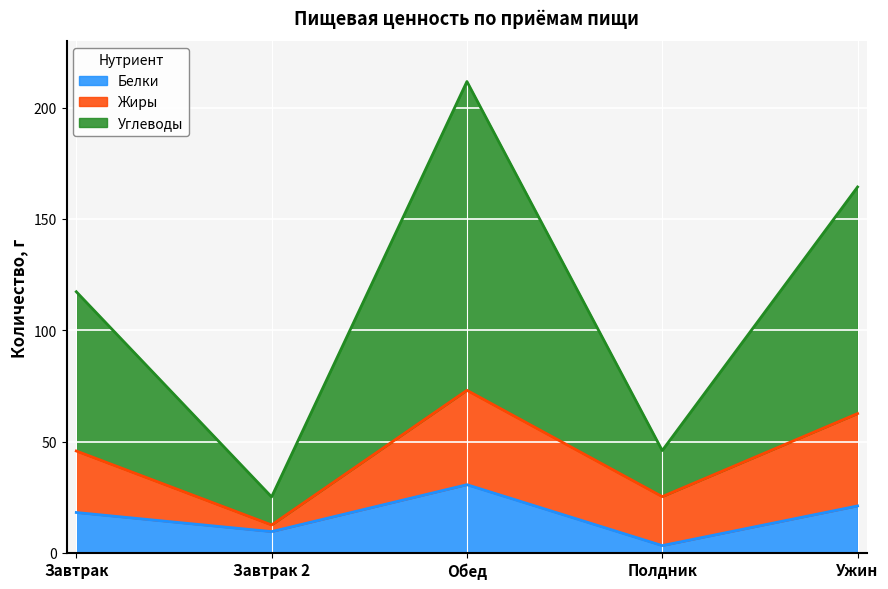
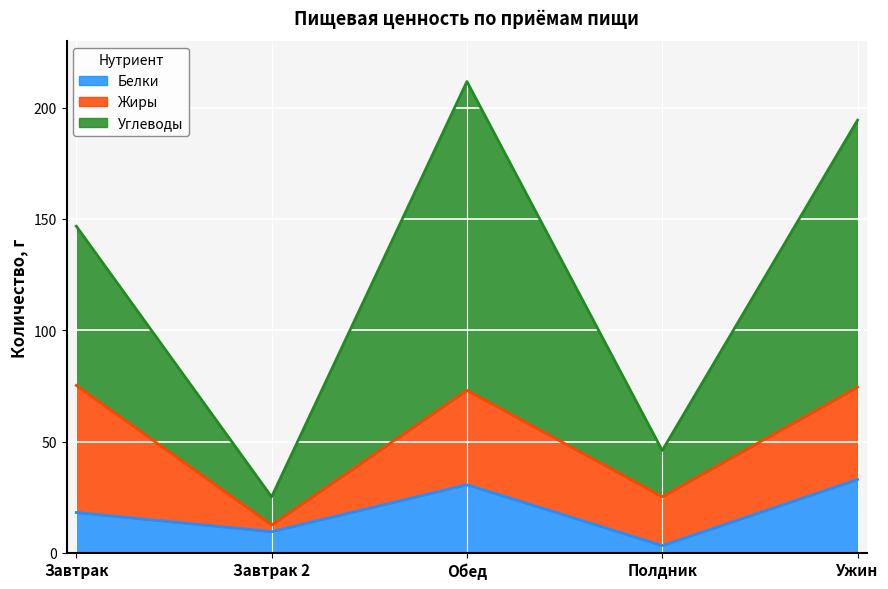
  {
    "Белки": {
      "Завтрак": 18,
      "Завтрак 2": 10,
      "Обед": 31,
      "Полдник": 3,
-     "Ужин": 21
+     "Ужин": 33
    },
    "Жиры": {
-     "Завтрак": 28,
+     "Завтрак": 57,
      "Завтрак 2": 3,
      "Обед": 42,
      "Полдник": 22,
      "Ужин": 42
    },
    "Углеводы": {
      "Завтрак": 72,
      "Завтрак 2": 13,
      "Обед": 139,
      "Полдник": 21,
-     "Ужин": 102
+     "Ужин": 120
    }
  }
